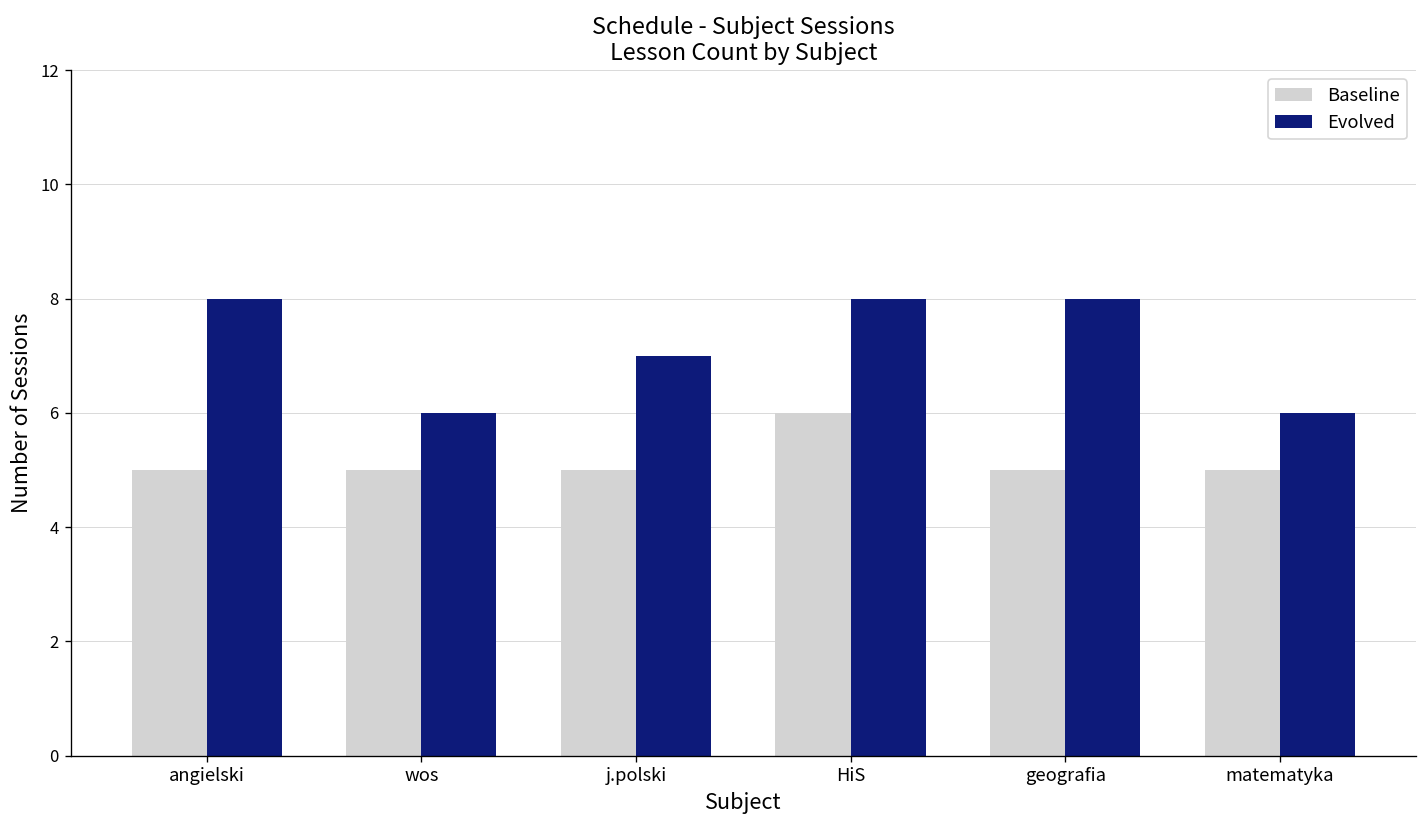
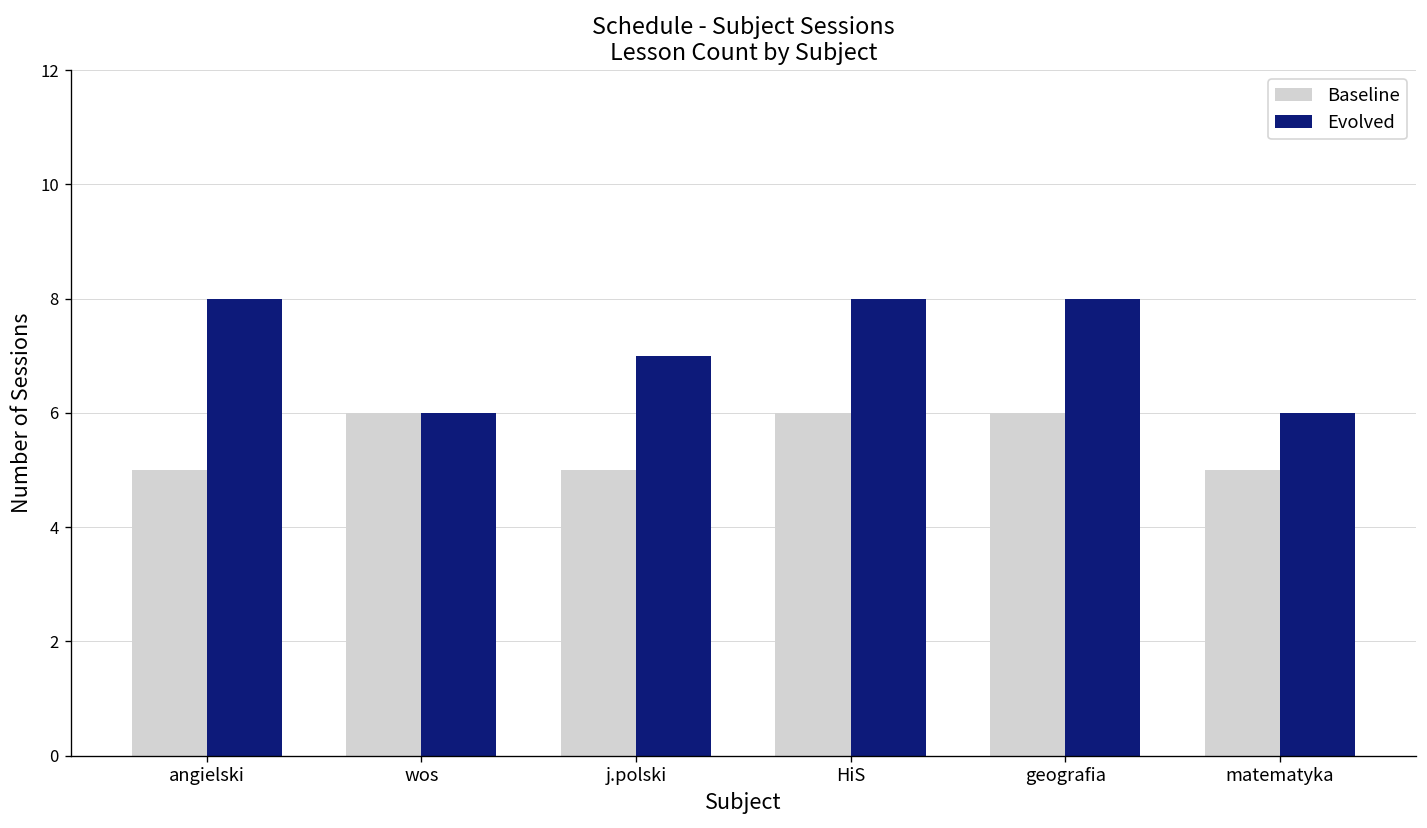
  {
    "Baseline": {
      "angielski": 5,
-     "wos": 5,
+     "wos": 6,
      "j.polski": 5,
      "HiS": 6,
-     "geografia": 5,
+     "geografia": 6,
      "matematyka": 5
    },
    "Evolved": {
      "angielski": 8,
      "wos": 6,
      "j.polski": 7,
      "HiS": 8,
      "geografia": 8,
      "matematyka": 6
    }
  }
